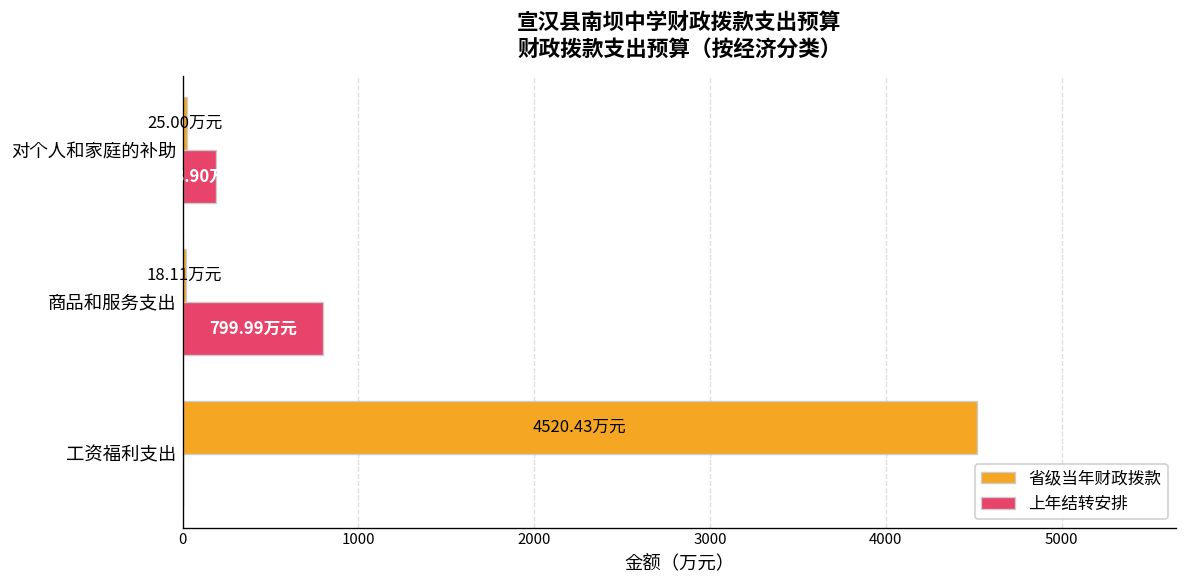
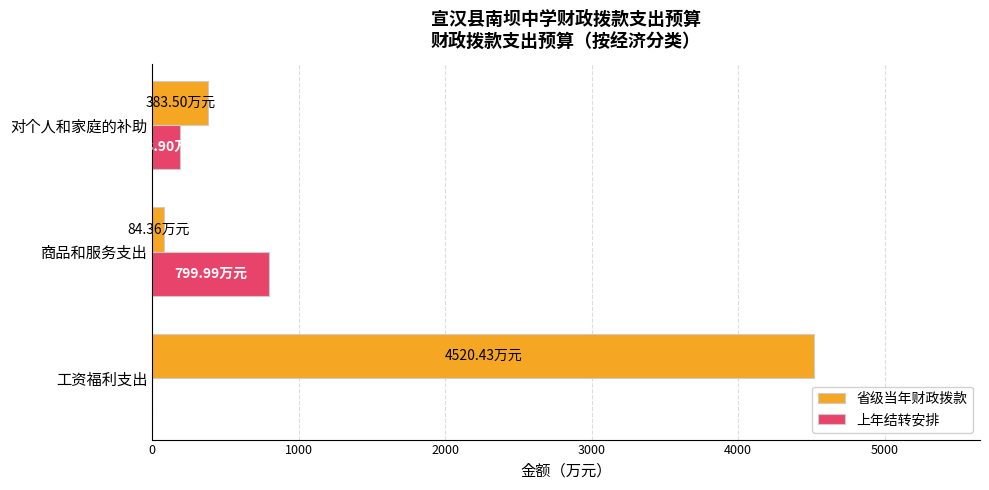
  {
    "省级当年财政拨款": {
-     "对个人和家庭的补助": 25.00,
-     "商品和服务支出": 18.11,
+     "对个人和家庭的补助": 383.50,
+     "商品和服务支出": 84.36,
      "工资福利支出": 4520.43
    },
    "上年结转安排": {
      "商品和服务支出": 799.99
    }
  }
